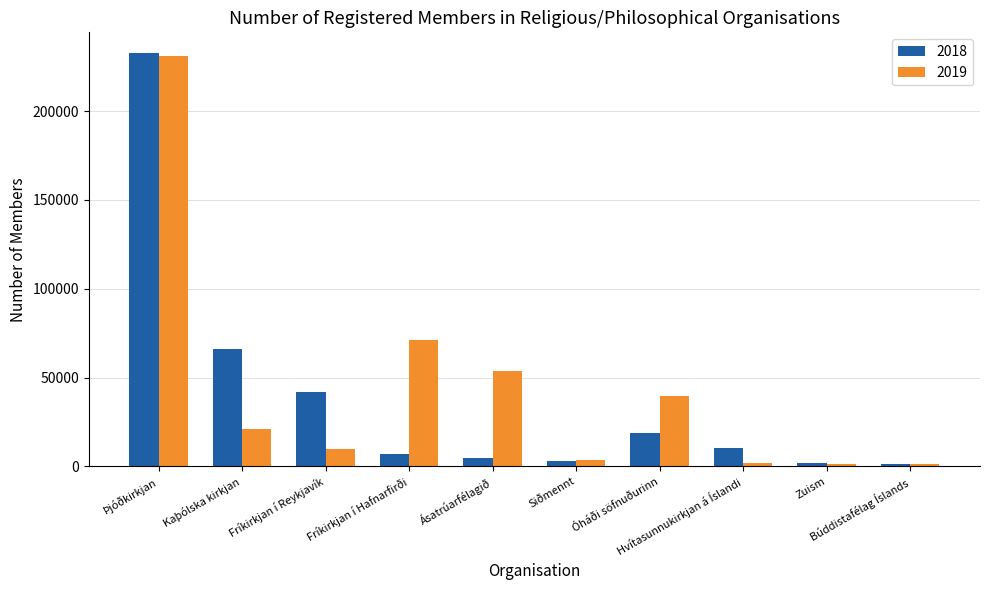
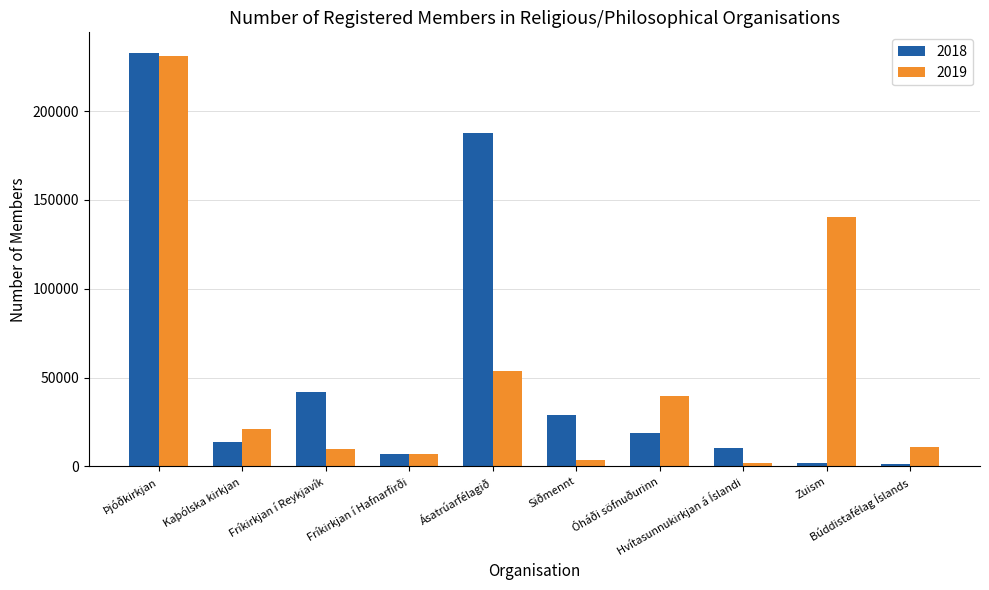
  {
    "2018": {
      "Þjóðkirkjan": 233000,
-     "Kaþólska kirkjan": 66000,
+     "Kaþólska kirkjan": 14000,
      "Fríkirkjan í Reykjavík": 42000,
      "Fríkirkjan í Hafnarfirði": 7000,
-     "Ásatrúarfélagið": 4000,
-     "Siðmennt": 3000,
+     "Ásatrúarfélagið": 188000,
+     "Siðmennt": 29000,
      "Óháði söfnuðurinn": 19000,
      "Hvítasunnukirkjan á Íslandi": 11000,
      "Zuism": 2000
    },
    "2019": {
      "Þjóðkirkjan": 231000,
      "Kaþólska kirkjan": 21000,
      "Fríkirkjan í Reykjavík": 10000,
-     "Fríkirkjan í Hafnarfirði": 71000,
+     "Fríkirkjan í Hafnarfirði": 7000,
      "Ásatrúarfélagið": 53000,
      "Siðmennt": 3000,
      "Óháði söfnuðurinn": 40000,
      "Hvítasunnukirkjan á Íslandi": 2000,
-     "Zuism": 1000,
-     "Búddistafélag Íslands": 1000
+     "Zuism": 141000,
+     "Búddistafélag Íslands": 11000
    }
  }
